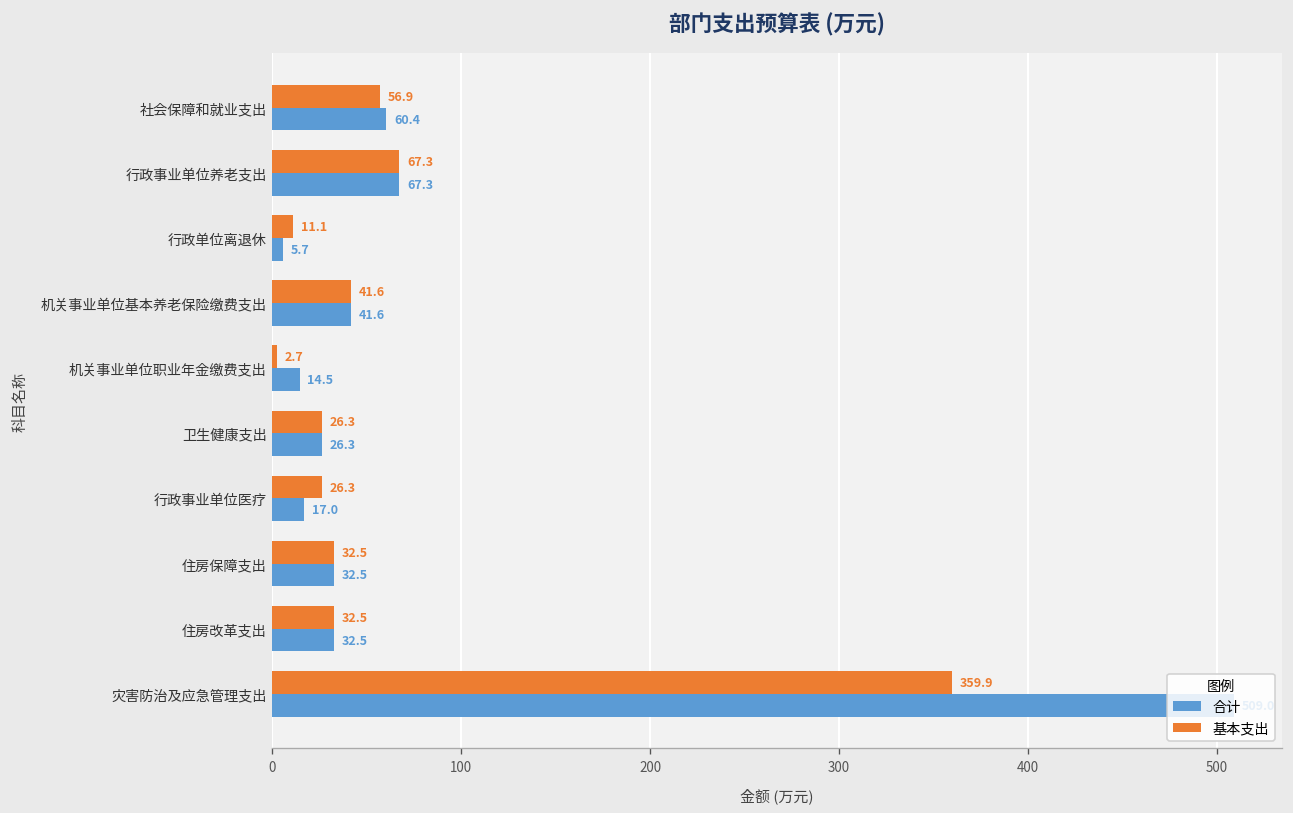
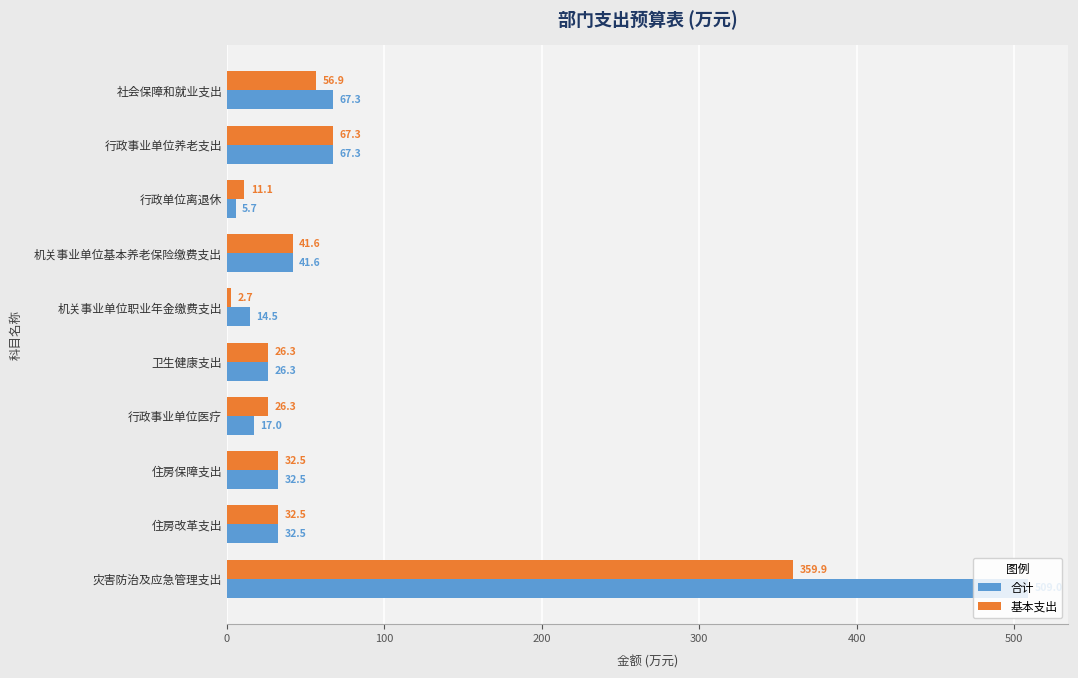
  {
    "合计": {
-     "社会保障和就业支出": 60.4,
+     "社会保障和就业支出": 67.3,
      "行政事业单位养老支出": 67.3,
      "行政单位离退休": 5.7,
      "机关事业单位基本养老保险缴费支出": 41.6,
      "机关事业单位职业年金缴费支出": 14.5,
      "卫生健康支出": 26.3,
      "行政事业单位医疗": 17.0,
      "住房保障支出": 32.5,
      "住房改革支出": 32.5
    },
    "基本支出": {
      "社会保障和就业支出": 56.9,
      "行政事业单位养老支出": 67.3,
      "行政单位离退休": 11.1,
      "机关事业单位基本养老保险缴费支出": 41.6,
      "机关事业单位职业年金缴费支出": 2.7,
      "卫生健康支出": 26.3,
      "行政事业单位医疗": 26.3,
      "住房保障支出": 32.5,
      "住房改革支出": 32.5,
      "灾害防治及应急管理支出": 359.9
    }
  }
